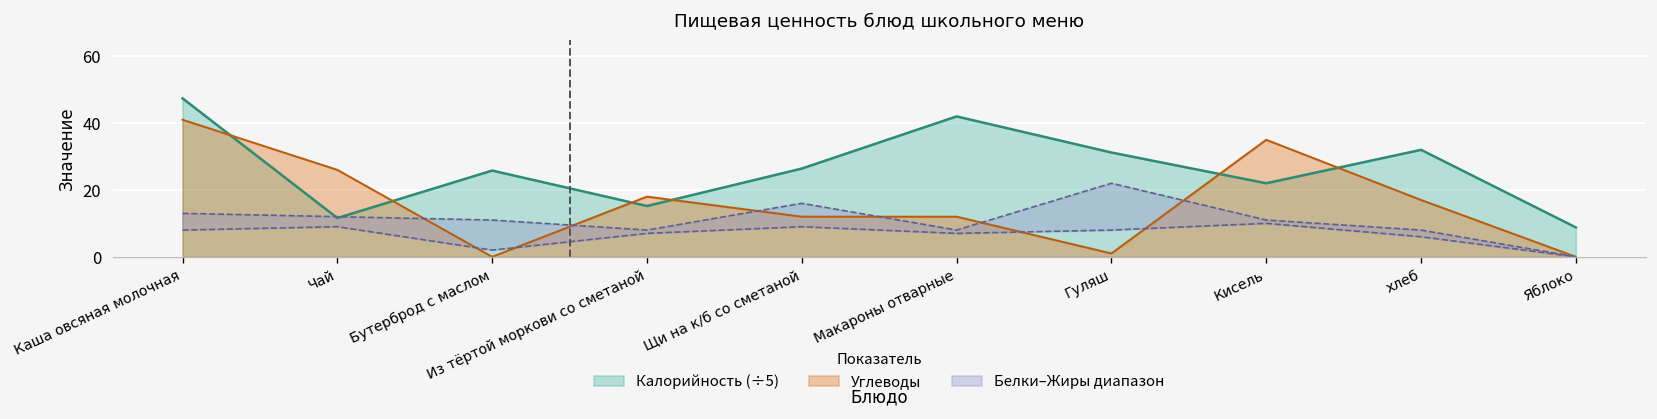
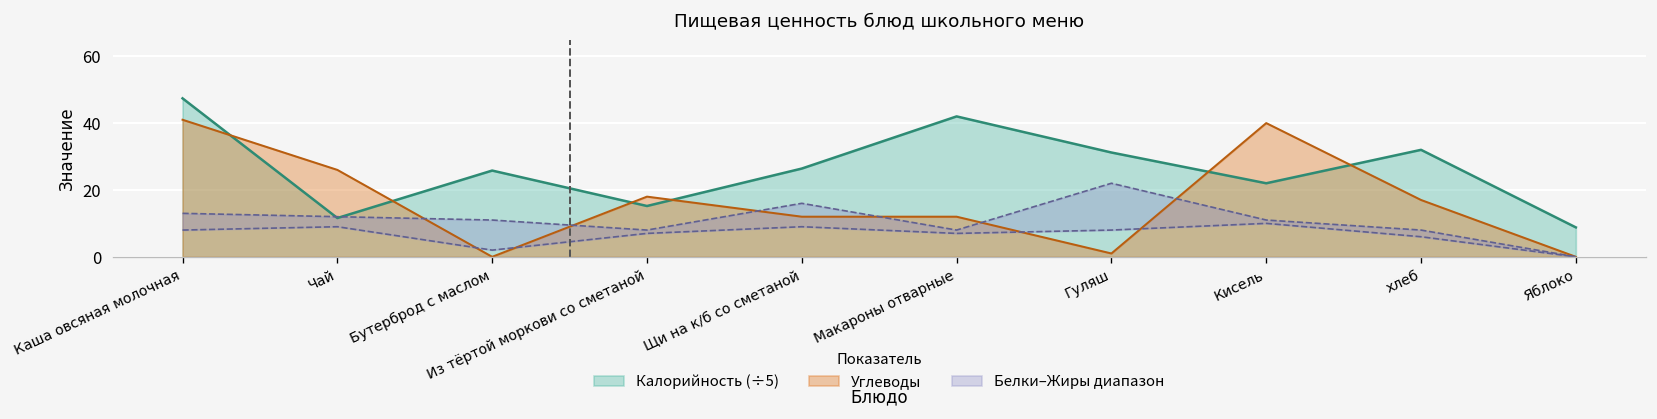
  {
    "Углеводы": {
      "Каша овсяная молочная": 41,
      "Чай": 26,
      "Бутерброд с маслом": 0,
      "Из тёртой моркови со сметаной": 18,
      "Щи на к/б со сметаной": 12,
      "Макароны отварные": 12,
      "Гуляш": 1,
-     "Кисель": 35,
+     "Кисель": 40,
      "хлеб": 17
    }
  }
